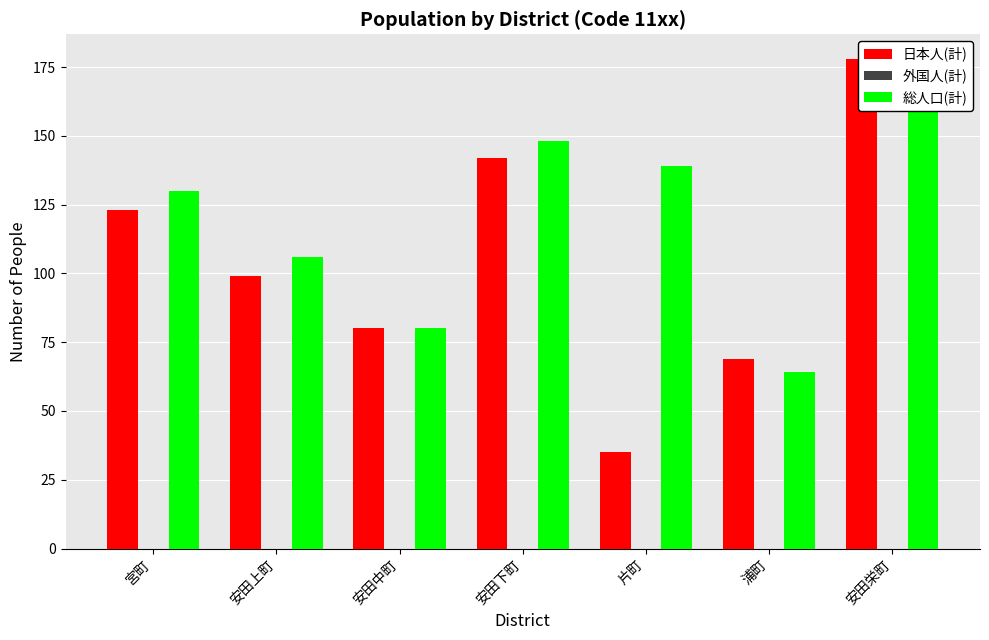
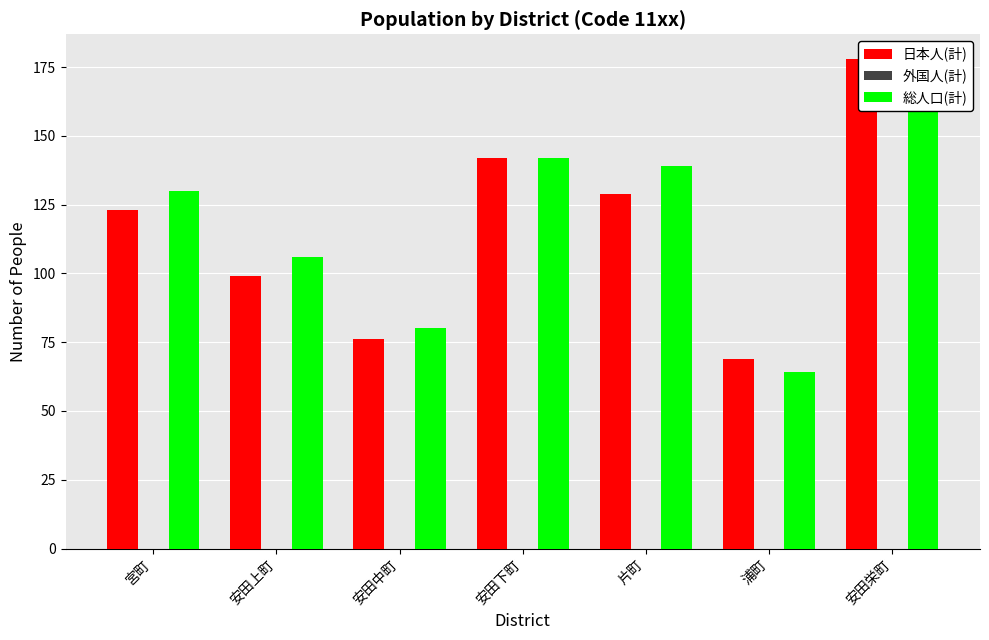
  {
    "日本人(計)": {
      "宮町": 123,
      "安田上町": 99,
-     "安田中町": 80,
+     "安田中町": 76,
      "安田下町": 142,
-     "片町": 35,
+     "片町": 129,
      "浦町": 69
    },
    "外国人(計)": {
      "宮町": 0,
      "安田上町": 0,
      "安田中町": 0,
      "安田下町": 0,
      "片町": 0,
      "浦町": 0,
      "安田栄町": 0
    },
    "総人口(計)": {
      "宮町": 130,
      "安田上町": 106,
      "安田中町": 80,
-     "安田下町": 148,
+     "安田下町": 142,
      "片町": 139,
      "浦町": 64
    }
  }
